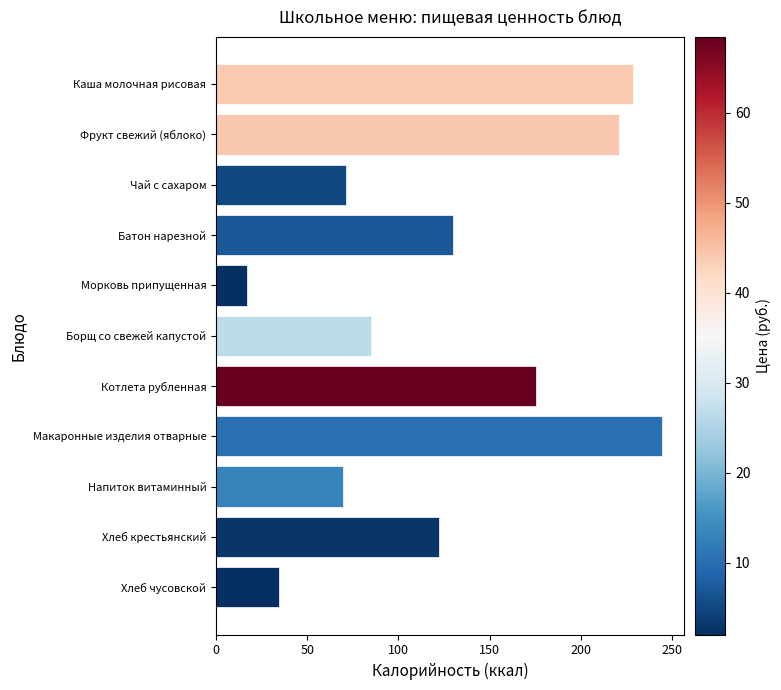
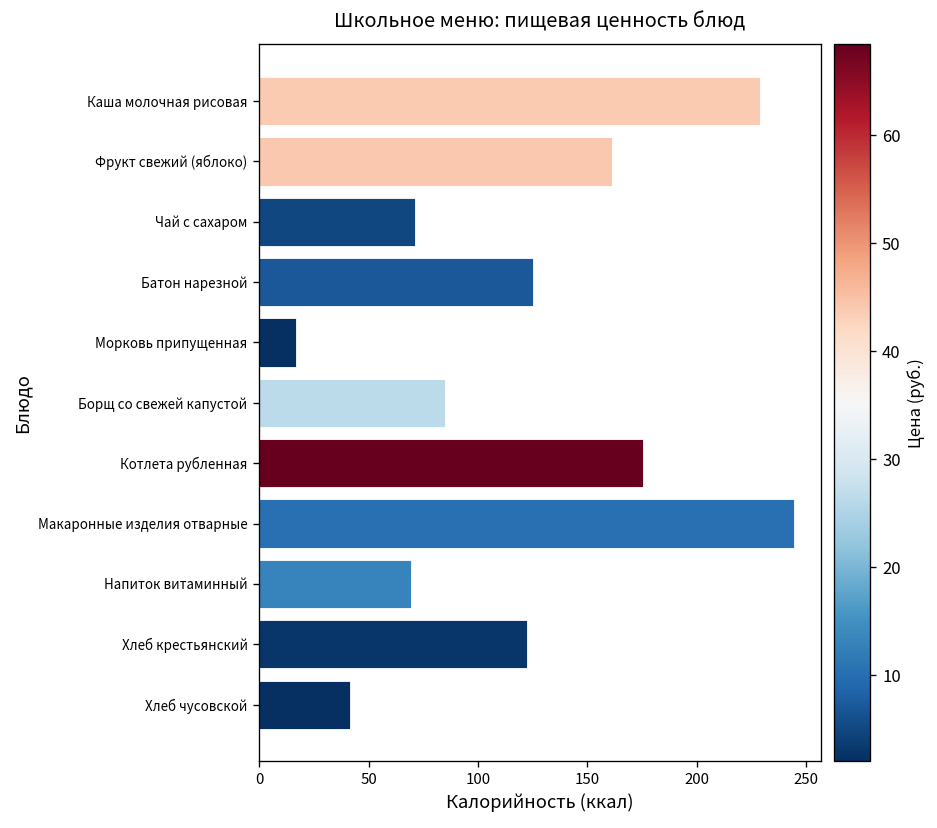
  {
    "Каша молочная рисовая": 229,
-   "Фрукт свежий (яблоко)": 221,
+   "Фрукт свежий (яблоко)": 161,
    "Чай с сахаром": 71,
-   "Батон нарезной": 130,
+   "Батон нарезной": 125,
    "Морковь припущенная": 17,
    "Борщ со свежей капустой": 85,
    "Котлета рубленная": 175,
    "Макаронные изделия отварные": 245,
    "Напиток витаминный": 69,
    "Хлеб крестьянский": 122,
-   "Хлеб чусовской": 35
+   "Хлеб чусовской": 41
  }
